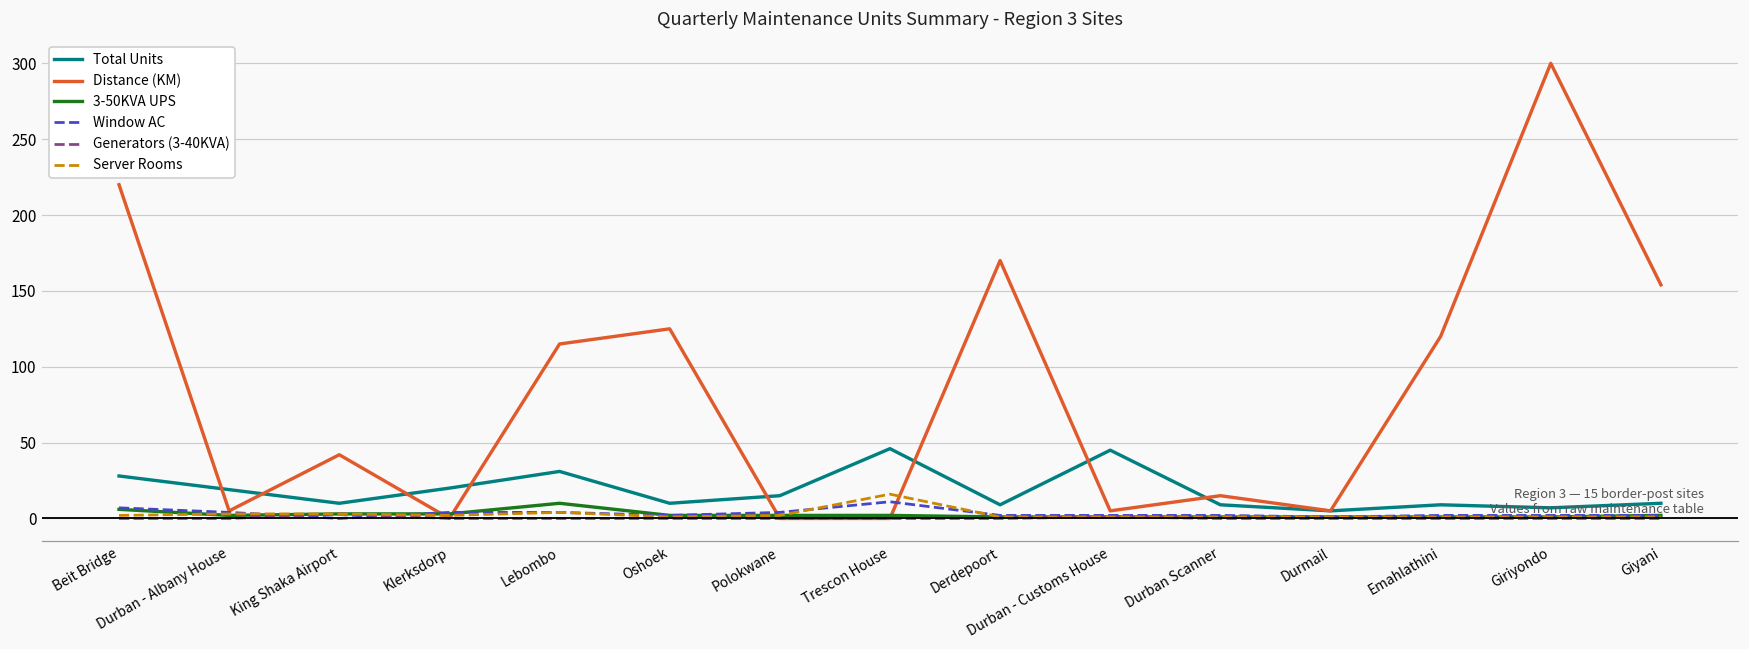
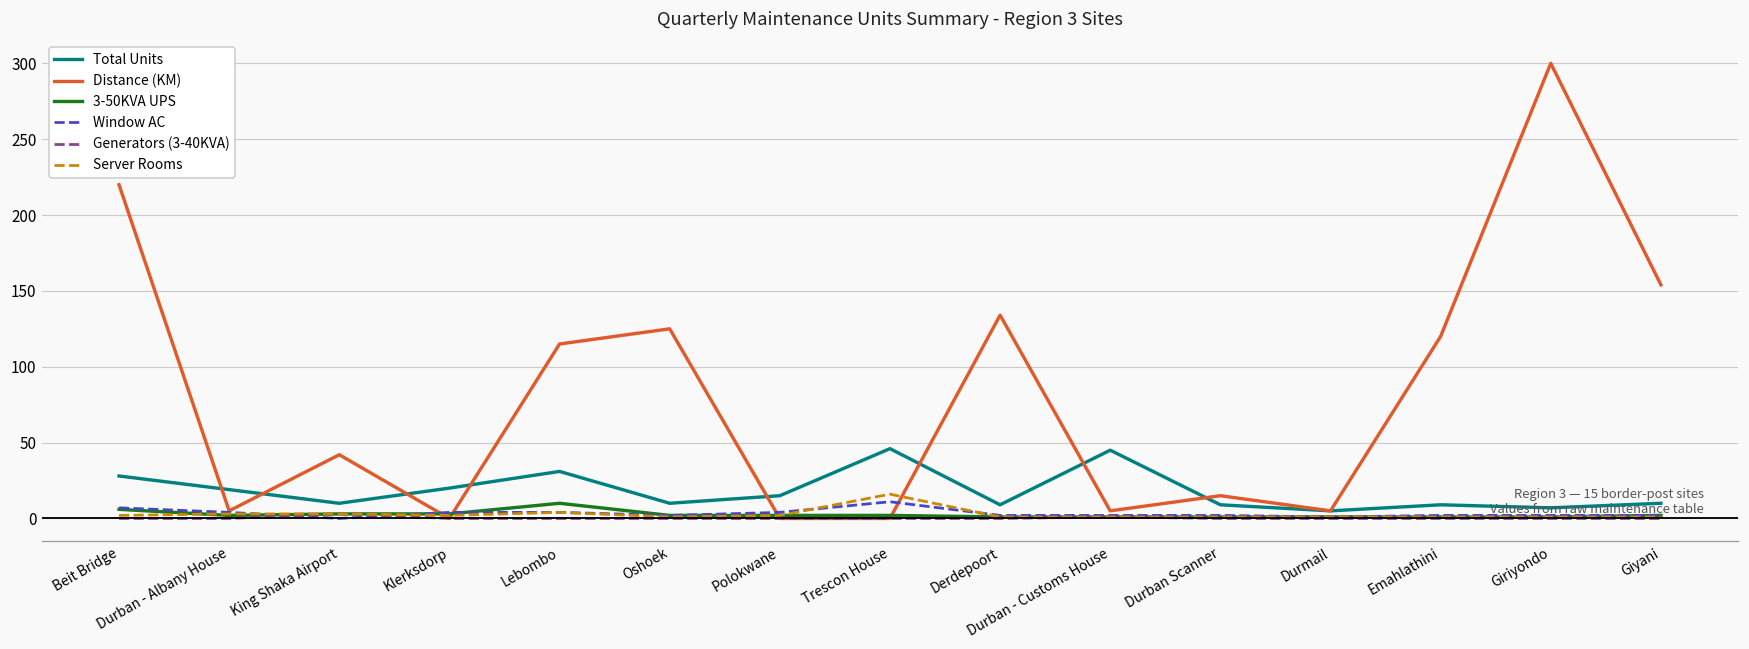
  {
    "Total Units": {
      "Beit Bridge": 28,
      "Durban - Albany House": 19,
      "King Shaka Airport": 10,
      "Klerksdorp": 20,
      "Lebombo": 31,
      "Oshoek": 10,
      "Polokwane": 15,
      "Trescon House": 46,
      "Derdepoort": 9,
      "Durban - Customs House": 45,
      "Durban Scanner": 9,
      "Emahlathini": 9
    },
    "Distance (KM)": {
      "Beit Bridge": 220,
      "King Shaka Airport": 42,
      "Lebombo": 115,
      "Oshoek": 125,
-     "Derdepoort": 170,
+     "Derdepoort": 134,
      "Durban - Customs House": 5,
      "Durban Scanner": 15,
      "Emahlathini": 120,
      "Giriyondo": 300,
      "Giyani": 154
    },
    "3-50KVA UPS": {
      "Lebombo": 10,
      "Trescon House": 2
    },
    "Window AC": {
      "King Shaka Airport": 0,
      "Polokwane": 4,
      "Trescon House": 11
    },
    "Generators (3-40KVA)": {
      "Beit Bridge": 0,
      "Durban - Albany House": 0,
      "Lebombo": 0
    },
    "Server Rooms": {
      "Beit Bridge": 2,
      "Trescon House": 16
    }
  }
